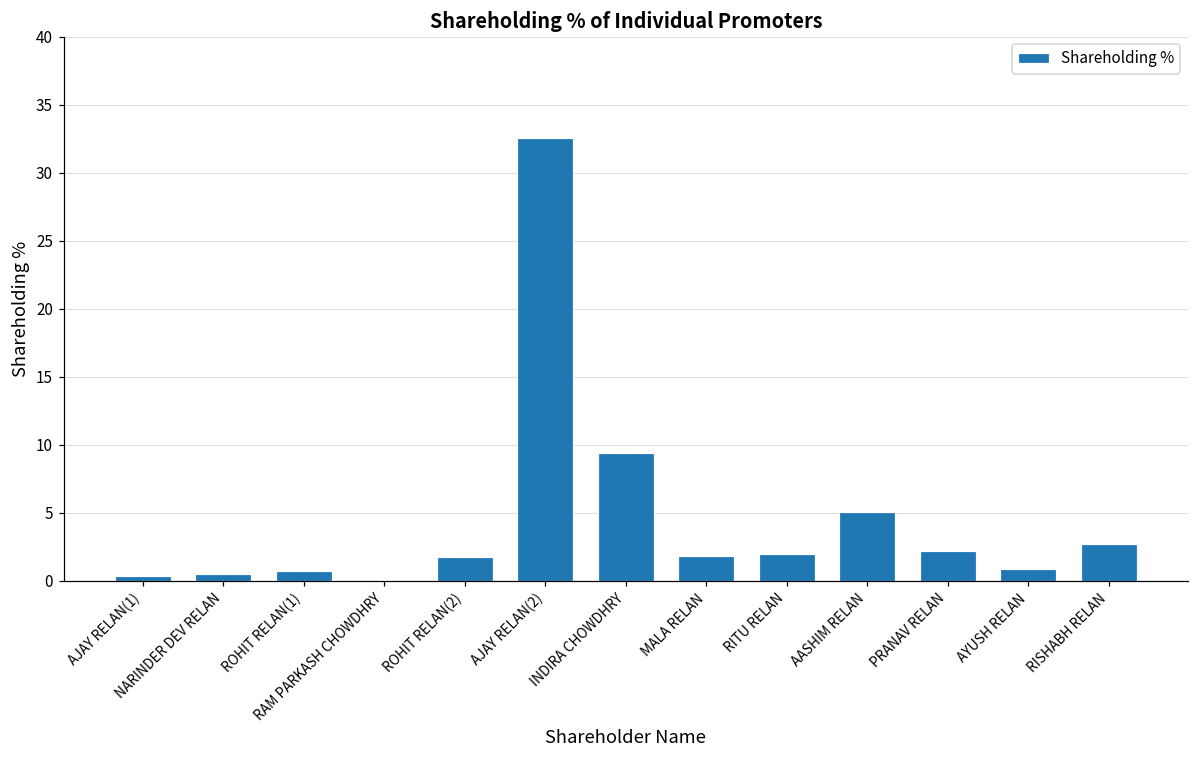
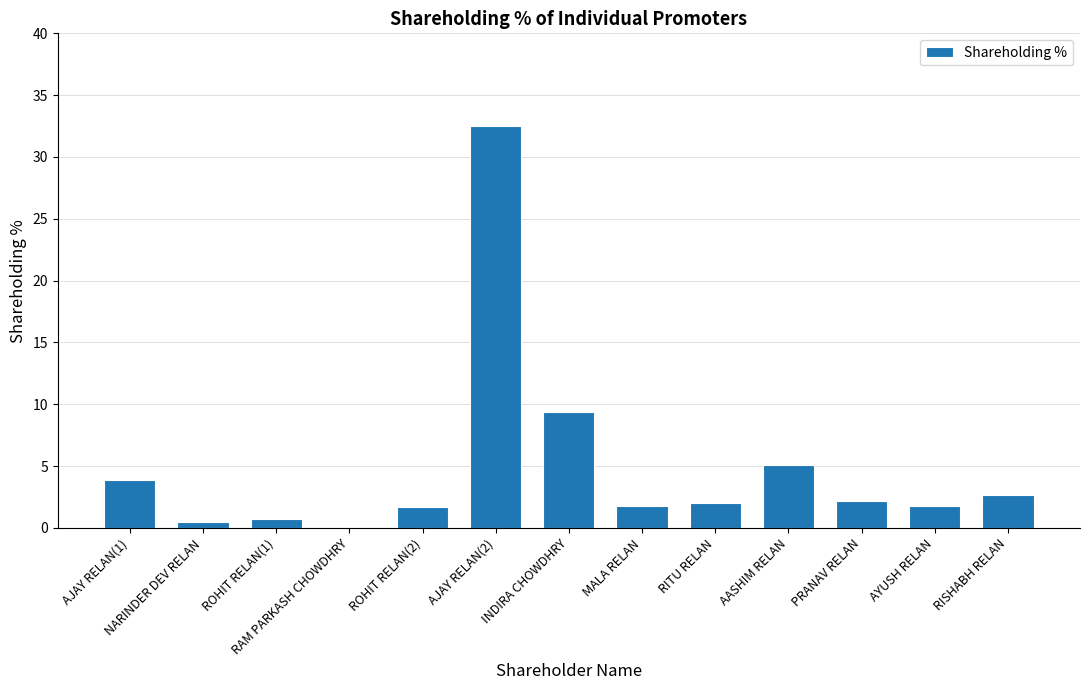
  {
-   "AJAY RELAN(1)": 0.3,
+   "AJAY RELAN(1)": 3.9,
    "NARINDER DEV RELAN": 0.5,
    "ROHIT RELAN(1)": 0.7,
    "ROHIT RELAN(2)": 1.7,
    "AJAY RELAN(2)": 32.5,
    "INDIRA CHOWDHRY": 9.4,
    "MALA RELAN": 1.8,
    "RITU RELAN": 2.0,
    "AASHIM RELAN": 5.1,
    "PRANAV RELAN": 2.2,
-   "AYUSH RELAN": 0.9,
+   "AYUSH RELAN": 1.7,
    "RISHABH RELAN": 2.7
  }
